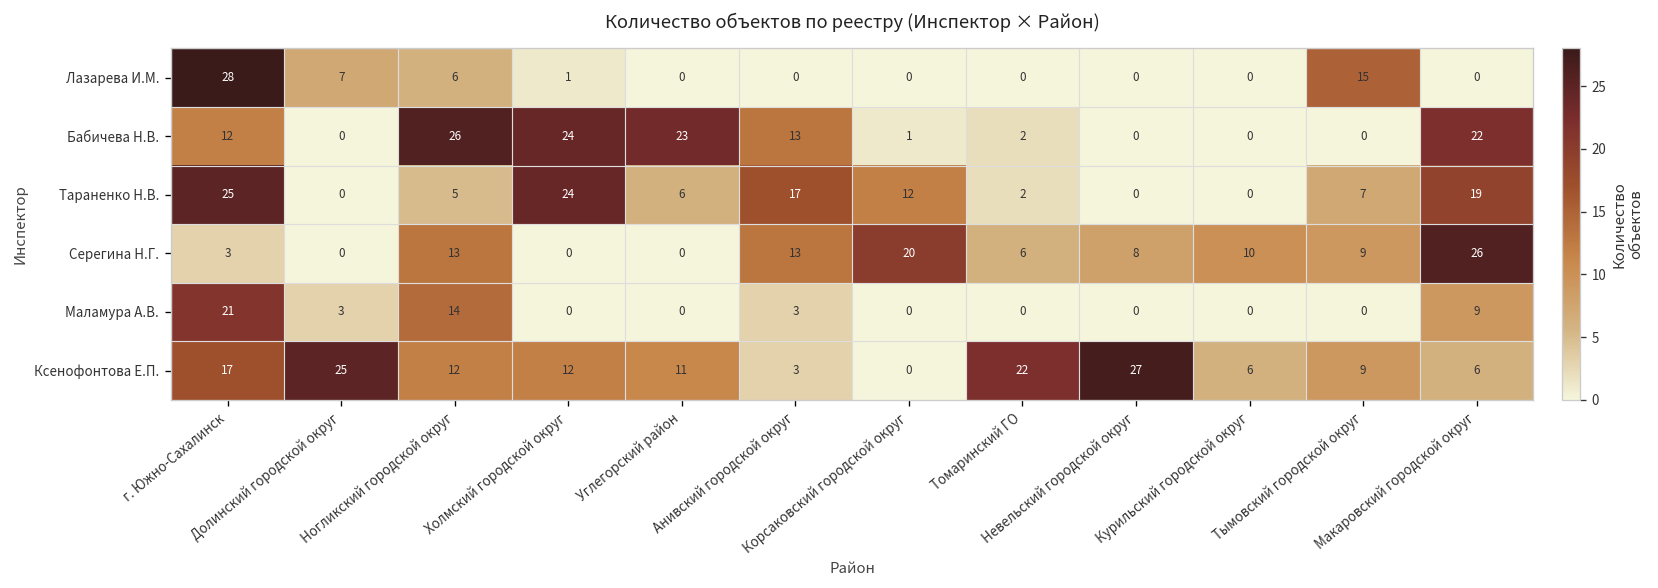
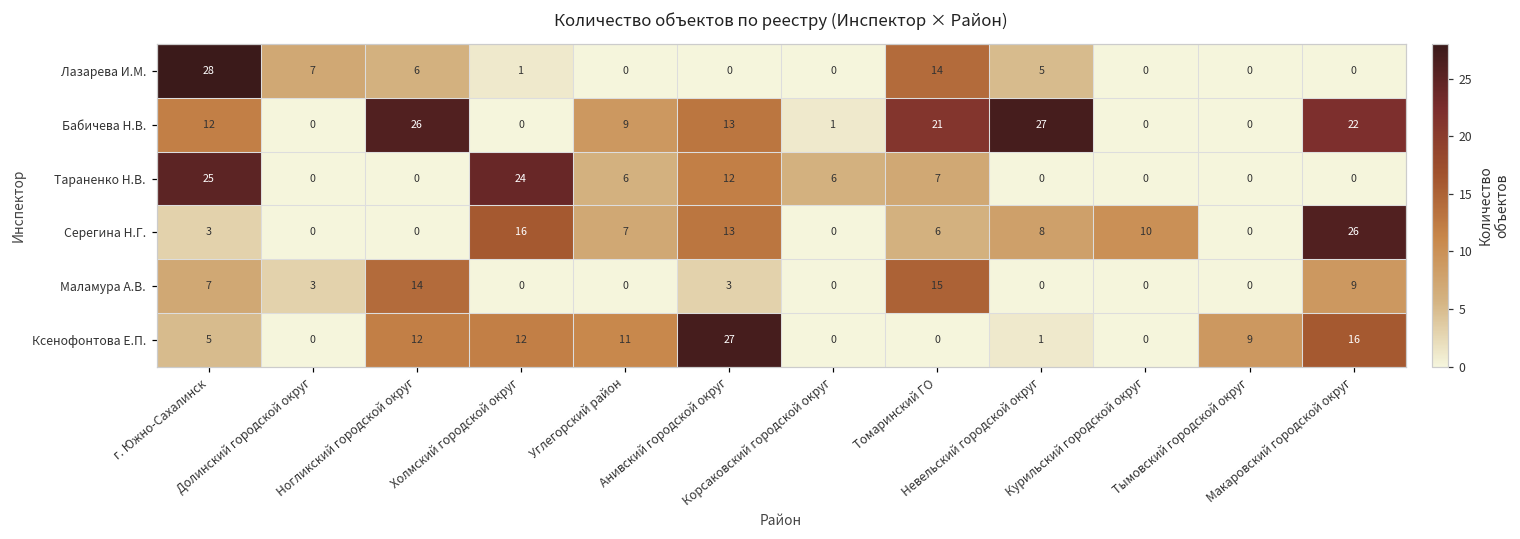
  {
    "Лазарева И.М.": {
      "г. Южно-Сахалинск": 28,
      "Долинский городской округ": 7,
      "Ногликский городской округ": 6,
      "Холмский городской округ": 1,
      "Углегорский район": 0,
      "Анивский городской округ": 0,
      "Корсаковский городской округ": 0,
-     "Томаринский ГО": 0,
-     "Невельский городской округ": 0,
+     "Томаринский ГО": 14,
+     "Невельский городской округ": 5,
      "Курильский городской округ": 0,
-     "Тымовский городской округ": 15,
+     "Тымовский городской округ": 0,
      "Макаровский городской округ": 0
    },
    "Бабичева Н.В.": {
      "г. Южно-Сахалинск": 12,
      "Долинский городской округ": 0,
      "Ногликский городской округ": 26,
-     "Холмский городской округ": 24,
-     "Углегорский район": 23,
+     "Холмский городской округ": 0,
+     "Углегорский район": 9,
      "Анивский городской округ": 13,
      "Корсаковский городской округ": 1,
-     "Томаринский ГО": 2,
-     "Невельский городской округ": 0,
+     "Томаринский ГО": 21,
+     "Невельский городской округ": 27,
      "Курильский городской округ": 0,
      "Тымовский городской округ": 0,
      "Макаровский городской округ": 22
    },
    "Тараненко Н.В.": {
      "г. Южно-Сахалинск": 25,
      "Долинский городской округ": 0,
-     "Ногликский городской округ": 5,
+     "Ногликский городской округ": 0,
      "Холмский городской округ": 24,
      "Углегорский район": 6,
-     "Анивский городской округ": 17,
-     "Корсаковский городской округ": 12,
-     "Томаринский ГО": 2,
+     "Анивский городской округ": 12,
+     "Корсаковский городской округ": 6,
+     "Томаринский ГО": 7,
      "Невельский городской округ": 0,
      "Курильский городской округ": 0,
-     "Тымовский городской округ": 7,
-     "Макаровский городской округ": 19
+     "Тымовский городской округ": 0,
+     "Макаровский городской округ": 0
    },
    "Серегина Н.Г.": {
      "г. Южно-Сахалинск": 3,
      "Долинский городской округ": 0,
-     "Ногликский городской округ": 13,
-     "Холмский городской округ": 0,
-     "Углегорский район": 0,
+     "Ногликский городской округ": 0,
+     "Холмский городской округ": 16,
+     "Углегорский район": 7,
      "Анивский городской округ": 13,
-     "Корсаковский городской округ": 20,
+     "Корсаковский городской округ": 0,
      "Томаринский ГО": 6,
      "Невельский городской округ": 8,
      "Курильский городской округ": 10,
-     "Тымовский городской округ": 9,
+     "Тымовский городской округ": 0,
      "Макаровский городской округ": 26
    },
    "Маламура А.В.": {
-     "г. Южно-Сахалинск": 21,
+     "г. Южно-Сахалинск": 7,
      "Долинский городской округ": 3,
      "Ногликский городской округ": 14,
      "Холмский городской округ": 0,
      "Углегорский район": 0,
      "Анивский городской округ": 3,
      "Корсаковский городской округ": 0,
-     "Томаринский ГО": 0,
+     "Томаринский ГО": 15,
      "Невельский городской округ": 0,
      "Курильский городской округ": 0,
      "Тымовский городской округ": 0,
      "Макаровский городской округ": 9
    },
    "Ксенофонтова Е.П.": {
-     "г. Южно-Сахалинск": 17,
-     "Долинский городской округ": 25,
+     "г. Южно-Сахалинск": 5,
+     "Долинский городской округ": 0,
      "Ногликский городской округ": 12,
      "Холмский городской округ": 12,
      "Углегорский район": 11,
-     "Анивский городской округ": 3,
+     "Анивский городской округ": 27,
      "Корсаковский городской округ": 0,
-     "Томаринский ГО": 22,
-     "Невельский городской округ": 27,
-     "Курильский городской округ": 6,
+     "Томаринский ГО": 0,
+     "Невельский городской округ": 1,
+     "Курильский городской округ": 0,
      "Тымовский городской округ": 9,
-     "Макаровский городской округ": 6
+     "Макаровский городской округ": 16
    }
  }
